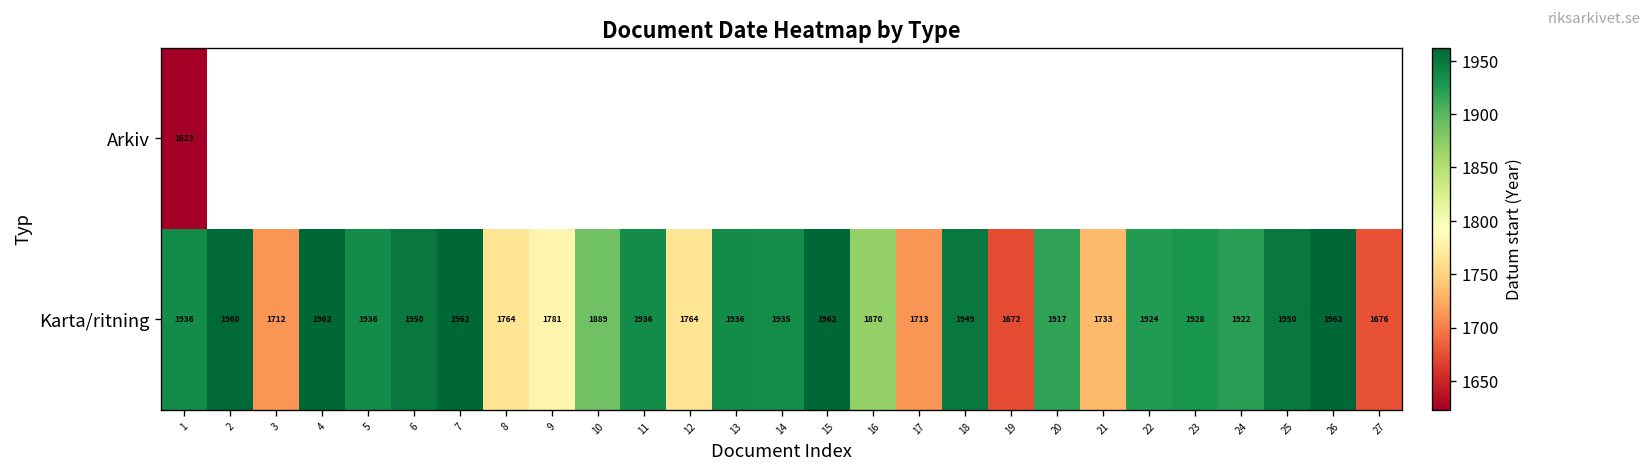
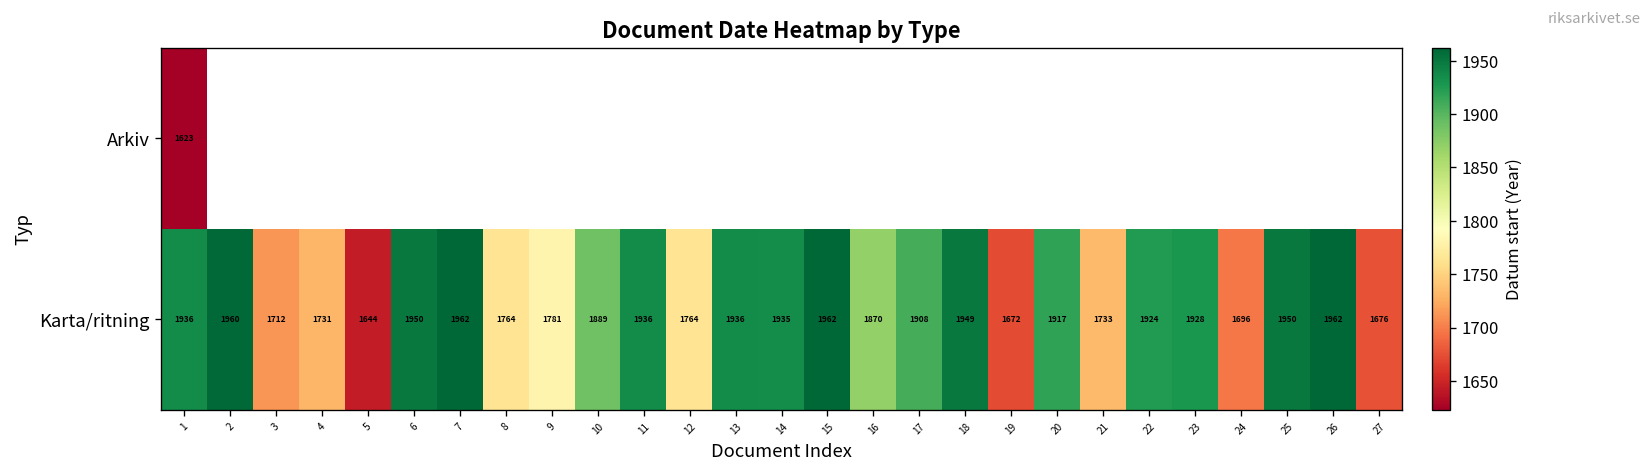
  {
    "Arkiv": {
      "1": 1623
    },
    "Karta/ritning": {
      "1": 1936,
      "2": 1960,
      "3": 1712,
-     "4": 1962,
-     "5": 1936,
+     "4": 1731,
+     "5": 1644,
      "6": 1950,
      "7": 1962,
      "8": 1764,
      "9": 1781,
      "10": 1889,
      "11": 1936,
      "12": 1764,
      "13": 1936,
      "14": 1935,
      "15": 1962,
      "16": 1870,
-     "17": 1713,
+     "17": 1908,
      "18": 1949,
      "19": 1672,
      "20": 1917,
      "21": 1733,
      "22": 1924,
      "23": 1928,
-     "24": 1922,
+     "24": 1696,
      "25": 1950,
      "26": 1962,
      "27": 1676
    }
  }
